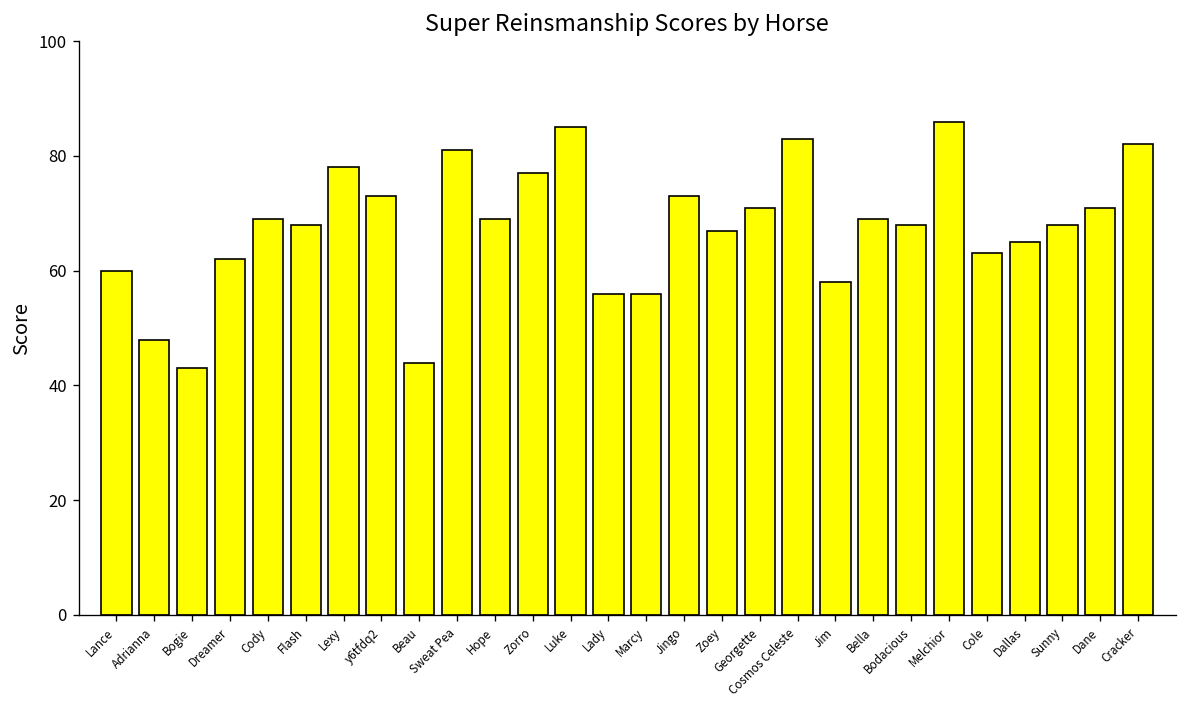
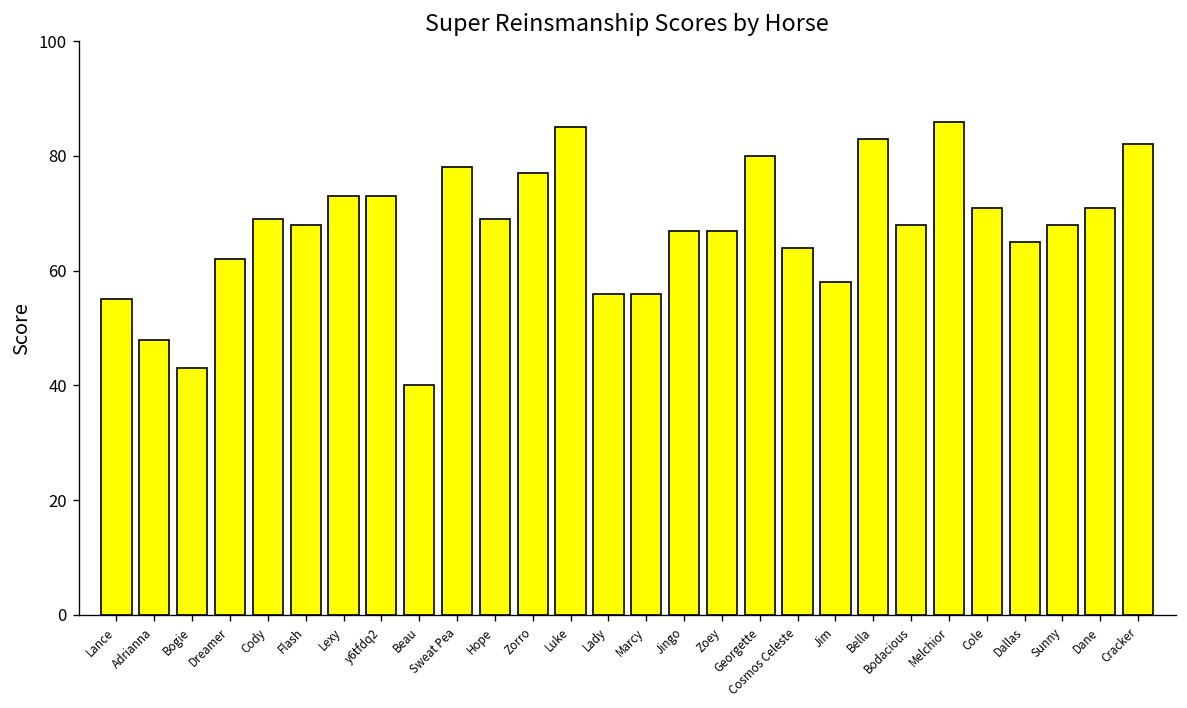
  {
-   "Lance": 60,
+   "Lance": 55,
    "Adrianna": 48,
    "Bogie": 43,
    "Dreamer": 62,
    "Cody": 69,
    "Flash": 68,
-   "Lexy": 78,
+   "Lexy": 73,
    "y6tfdq2": 73,
-   "Beau": 44,
-   "Sweat Pea": 81,
+   "Beau": 40,
+   "Sweat Pea": 78,
    "Hope": 69,
    "Zorro": 77,
    "Luke": 85,
    "Lady": 56,
    "Marcy": 56,
-   "Jingo": 73,
+   "Jingo": 67,
    "Zoey": 67,
-   "Georgette": 71,
-   "Cosmos Celeste": 83,
+   "Georgette": 80,
+   "Cosmos Celeste": 64,
    "Jim": 58,
-   "Bella": 69,
+   "Bella": 83,
    "Bodacious": 68,
    "Melchior": 86,
-   "Cole": 63,
+   "Cole": 71,
    "Dallas": 65,
    "Sunny": 68,
    "Dane": 71,
    "Cracker": 82
  }
